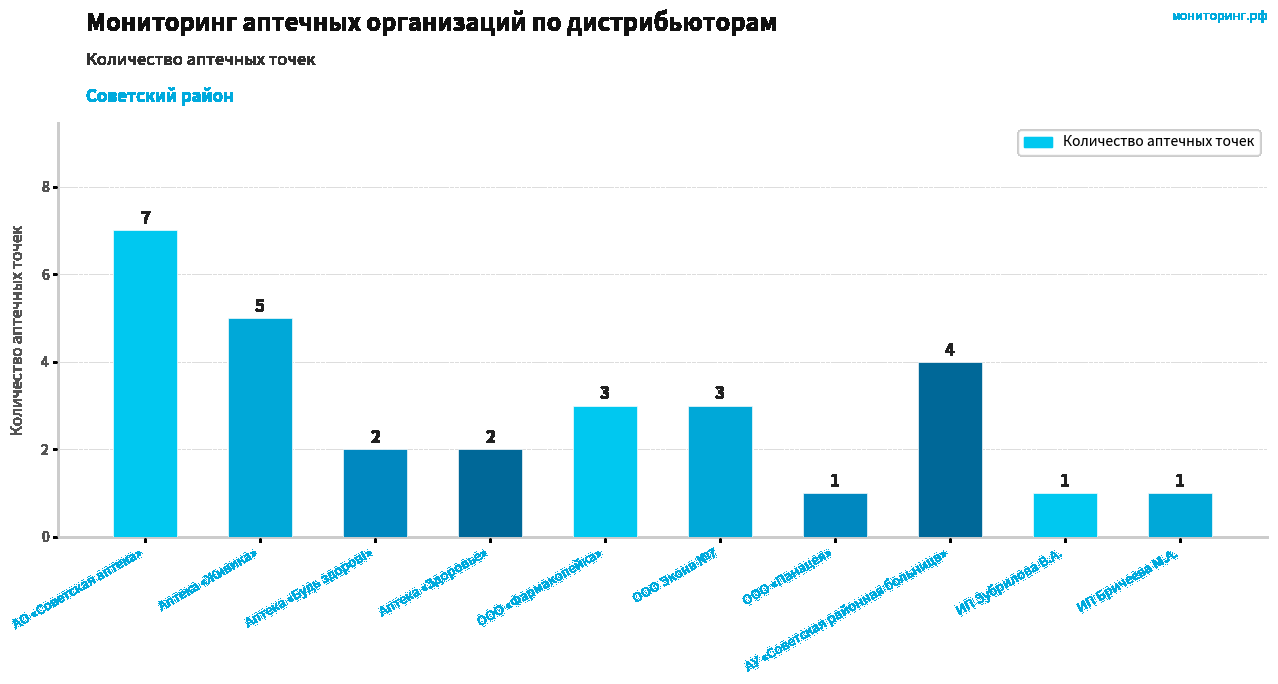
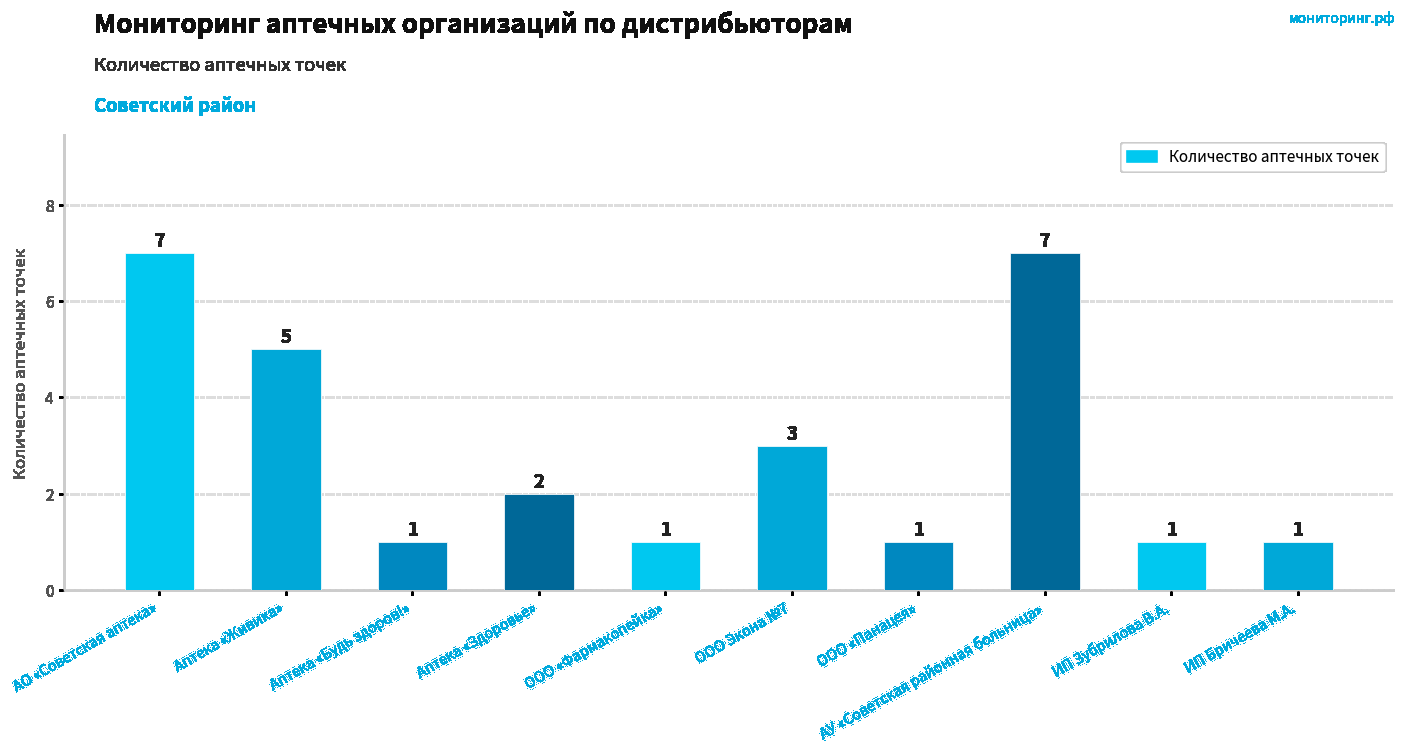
  {
    "АО «Советская аптека»": 7,
    "Аптека «Живика»": 5,
-   "Аптека «Будь здоров!»": 2,
+   "Аптека «Будь здоров!»": 1,
    "Аптека «Здоровье»": 2,
-   "ООО «Фармакопейка»": 3,
+   "ООО «Фармакопейка»": 1,
    "ООО Экона №7": 3,
    "ООО «Панацея»": 1,
-   "АУ «Советская районная больница»": 4,
+   "АУ «Советская районная больница»": 7,
    "ИП Зубрилова В.А.": 1,
    "ИП Бричеева М.А.": 1
  }
